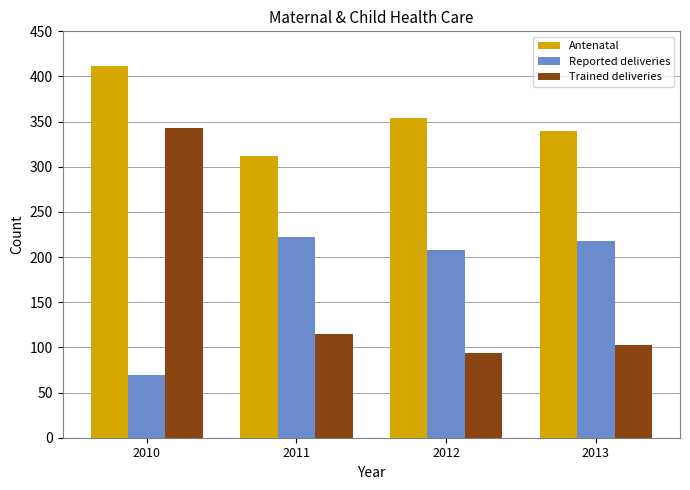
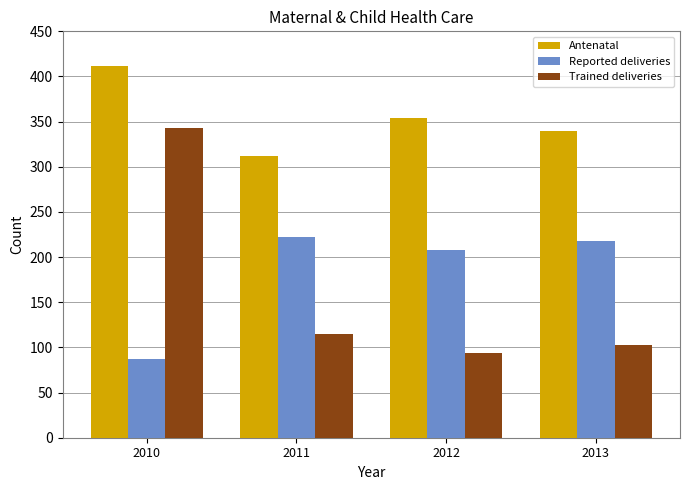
  {
    "Antenatal": {
      "2010": 410,
      "2011": 310,
      "2012": 350,
      "2013": 340
    },
    "Reported deliveries": {
-     "2010": 70,
+     "2010": 90,
      "2011": 220,
      "2012": 210,
      "2013": 220
    },
    "Trained deliveries": {
      "2010": 340,
      "2011": 120,
      "2012": 90,
      "2013": 100
    }
  }
